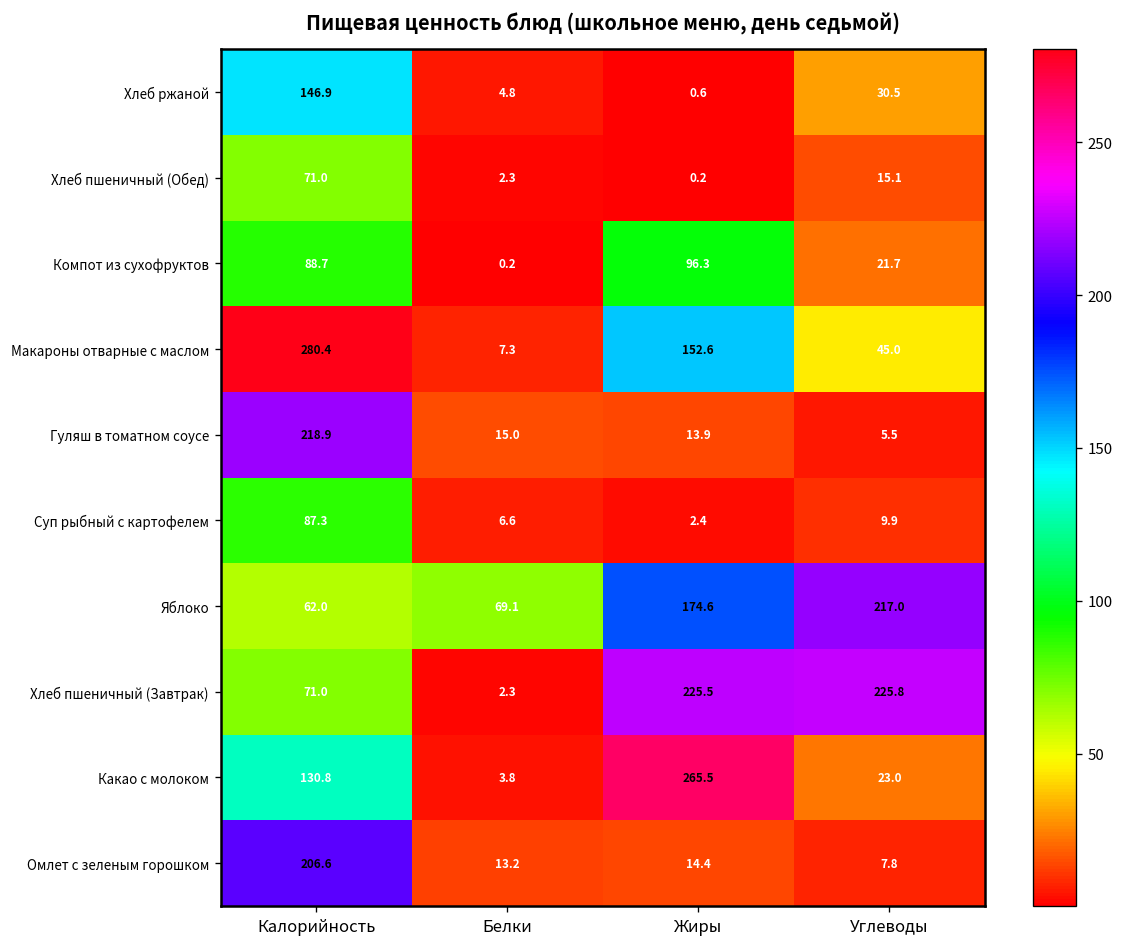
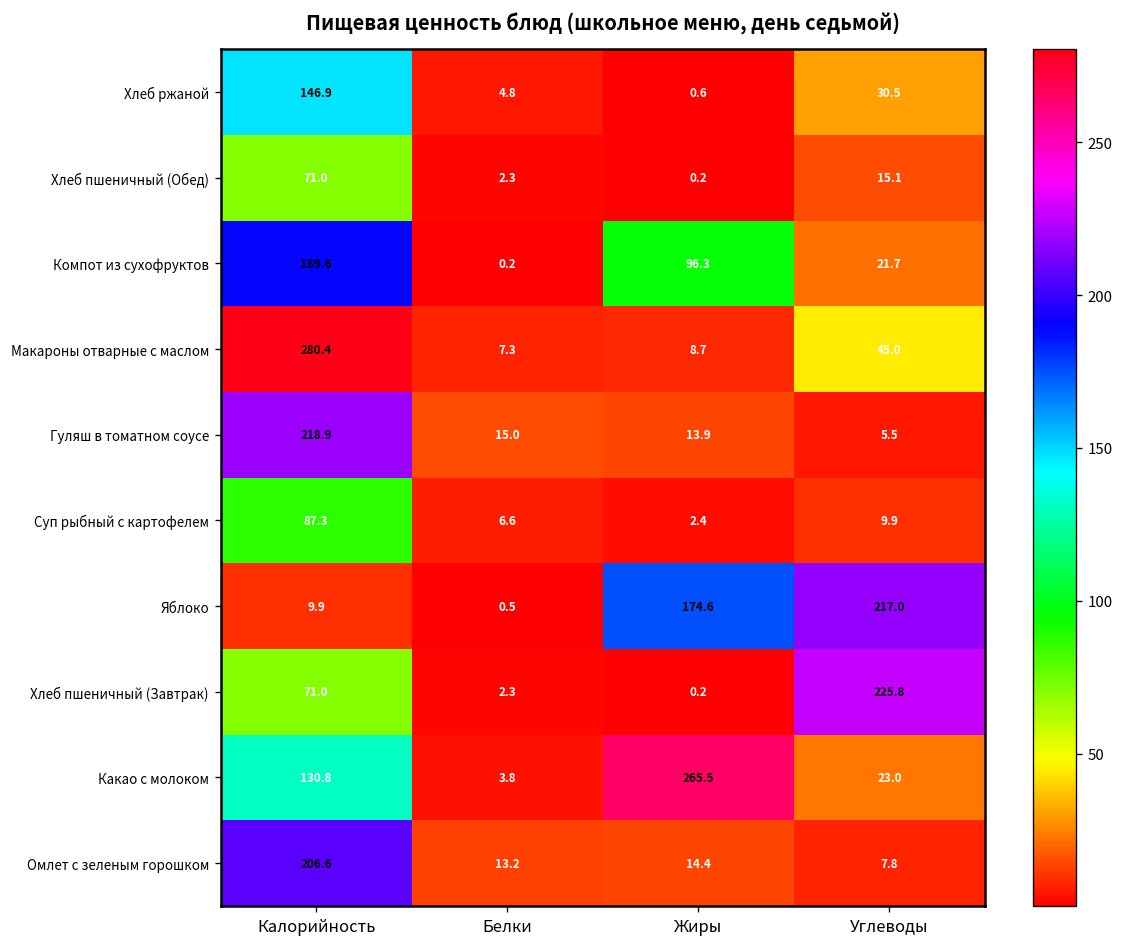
  {
    "Хлеб ржаной": {
      "Калорийность": 146.9,
      "Белки": 4.8,
      "Жиры": 0.6,
      "Углеводы": 30.5
    },
    "Хлеб пшеничный (Обед)": {
      "Калорийность": 71.0,
      "Белки": 2.3,
      "Жиры": 0.2,
      "Углеводы": 15.1
    },
    "Компот из сухофруктов": {
-     "Калорийность": 88.7,
+     "Калорийность": 189.6,
      "Белки": 0.2,
      "Жиры": 96.3,
      "Углеводы": 21.7
    },
    "Макароны отварные с маслом": {
      "Калорийность": 280.4,
      "Белки": 7.3,
-     "Жиры": 152.6,
+     "Жиры": 8.7,
      "Углеводы": 45.0
    },
    "Гуляш в томатном соусе": {
      "Калорийность": 218.9,
      "Белки": 15.0,
      "Жиры": 13.9,
      "Углеводы": 5.5
    },
    "Суп рыбный с картофелем": {
      "Калорийность": 87.3,
      "Белки": 6.6,
      "Жиры": 2.4,
      "Углеводы": 9.9
    },
    "Яблоко": {
-     "Калорийность": 62.0,
-     "Белки": 69.1,
+     "Калорийность": 9.9,
+     "Белки": 0.5,
      "Жиры": 174.6,
      "Углеводы": 217.0
    },
    "Хлеб пшеничный (Завтрак)": {
      "Калорийность": 71.0,
      "Белки": 2.3,
-     "Жиры": 225.5,
+     "Жиры": 0.2,
      "Углеводы": 225.8
    },
    "Какао с молоком": {
      "Калорийность": 130.8,
      "Белки": 3.8,
      "Жиры": 265.5,
      "Углеводы": 23.0
    },
    "Омлет с зеленым горошком": {
      "Калорийность": 206.6,
      "Белки": 13.2,
      "Жиры": 14.4,
      "Углеводы": 7.8
    }
  }
